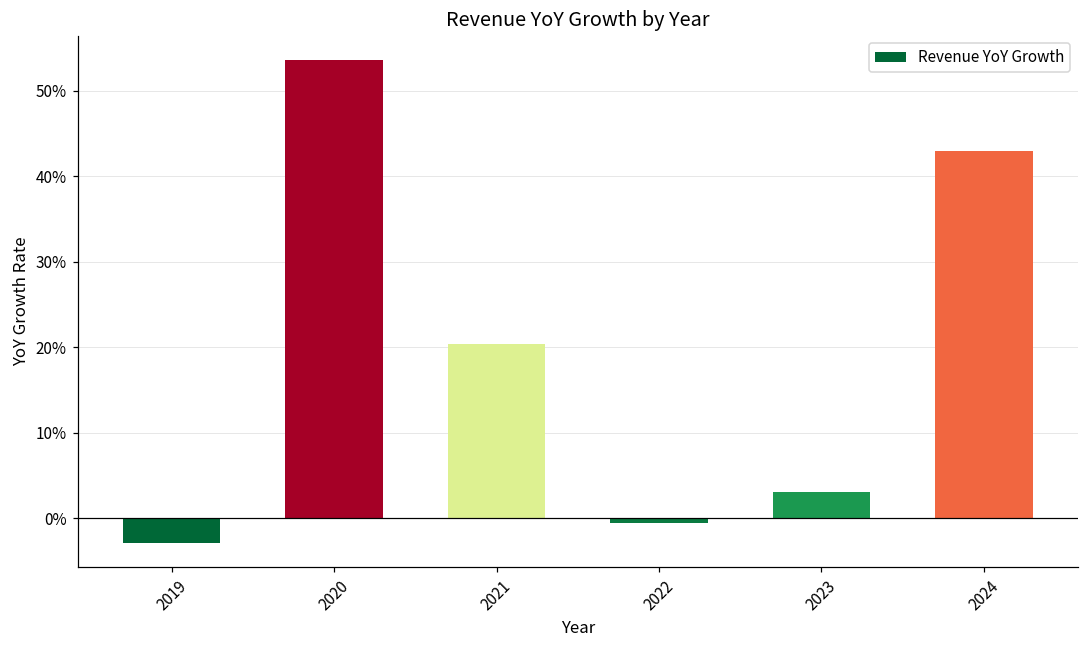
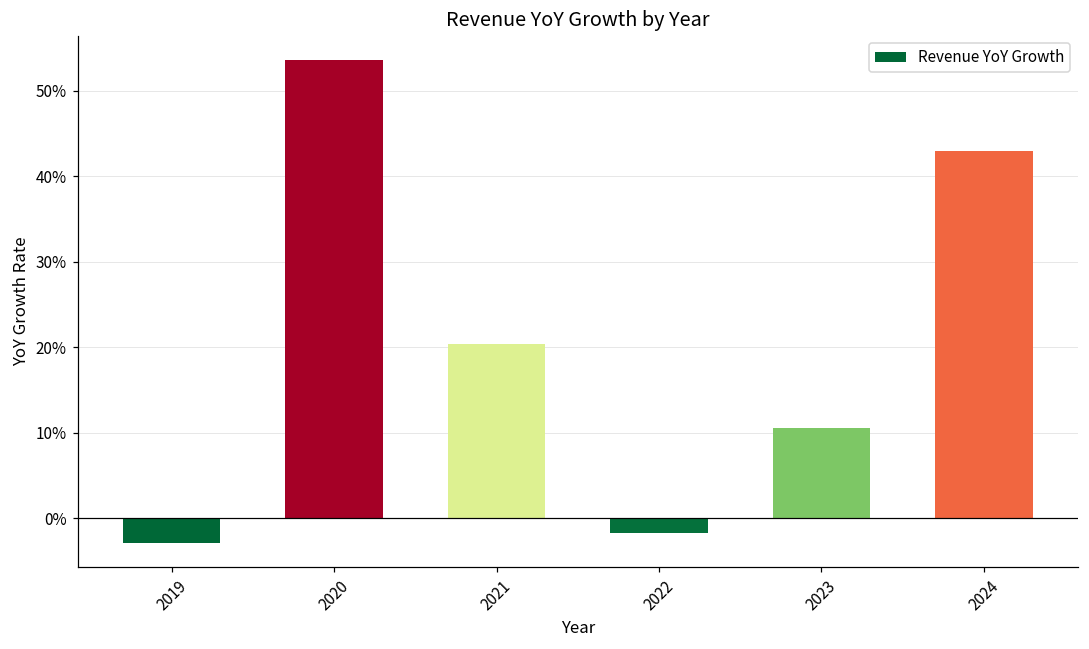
  {
    "2019": "-3%",
    "2020": "54%",
    "2021": "20%",
-   "2022": "-1%",
-   "2023": "3%",
+   "2022": "-2%",
+   "2023": "11%",
    "2024": "43%"
  }
